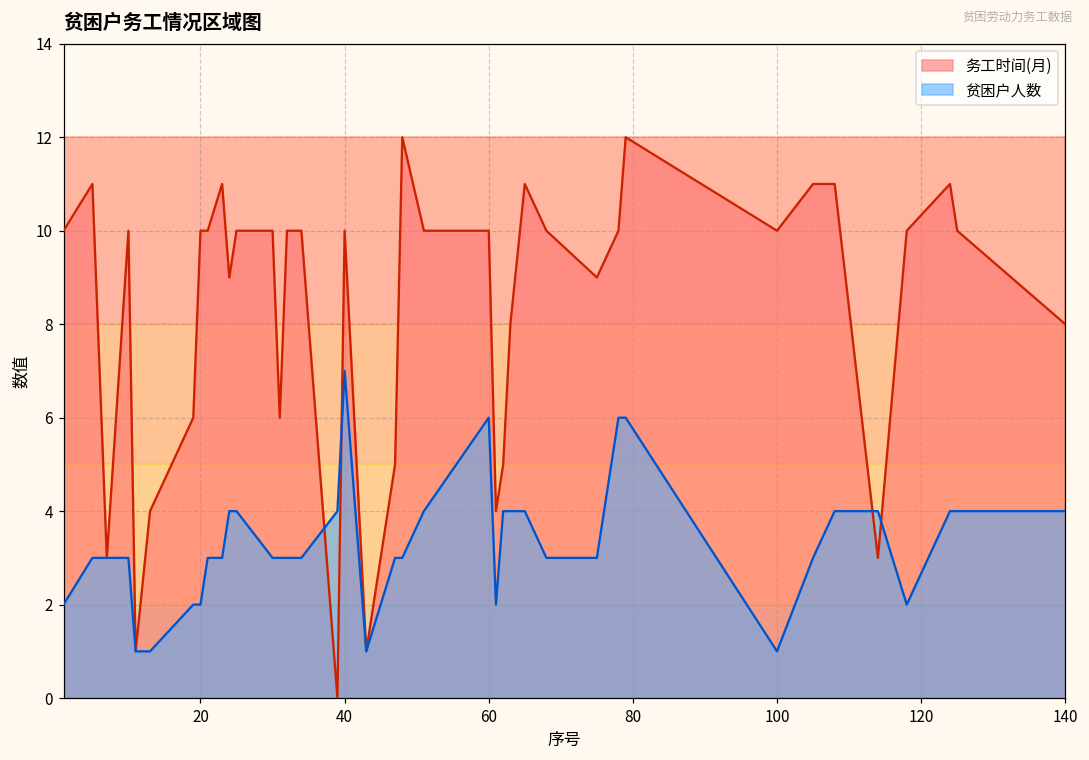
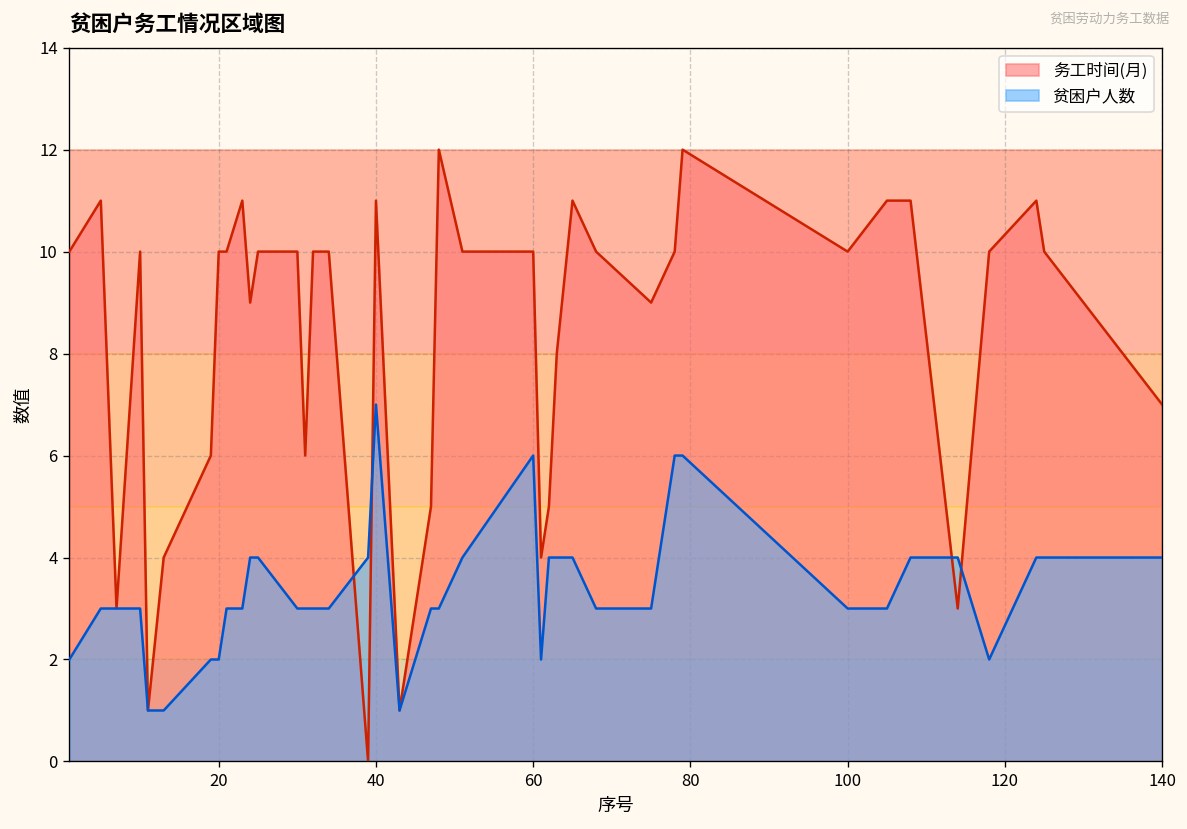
  {
    "务工时间(月)": {
      "20": 10,
-     "40": 10,
+     "40": 11,
      "60": 10,
      "100": 10,
-     "140": 8
+     "140": 7
    },
    "贫困户人数": {
      "20": 2,
      "40": 7,
      "60": 6,
-     "100": 1,
+     "100": 3,
      "140": 4
    }
  }
